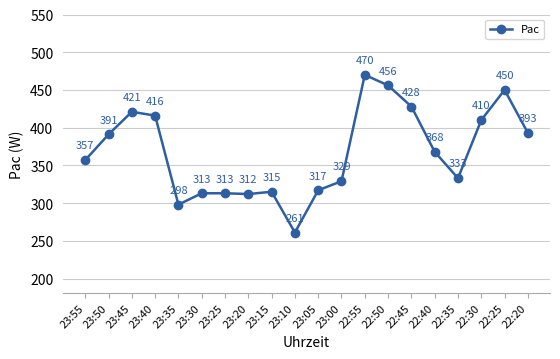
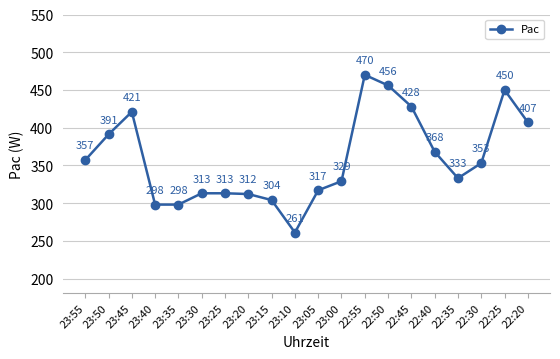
  {
    "23:55": 357,
    "23:50": 391,
    "23:45": 421,
-   "23:40": 416,
+   "23:40": 298,
    "23:35": 298,
    "23:30": 313,
    "23:25": 313,
    "23:20": 312,
-   "23:15": 315,
+   "23:15": 304,
    "23:10": 261,
    "23:05": 317,
    "23:00": 329,
    "22:55": 470,
    "22:50": 456,
    "22:45": 428,
    "22:40": 368,
    "22:35": 333,
-   "22:30": 410,
+   "22:30": 353,
    "22:25": 450,
-   "22:20": 393
+   "22:20": 407
  }
